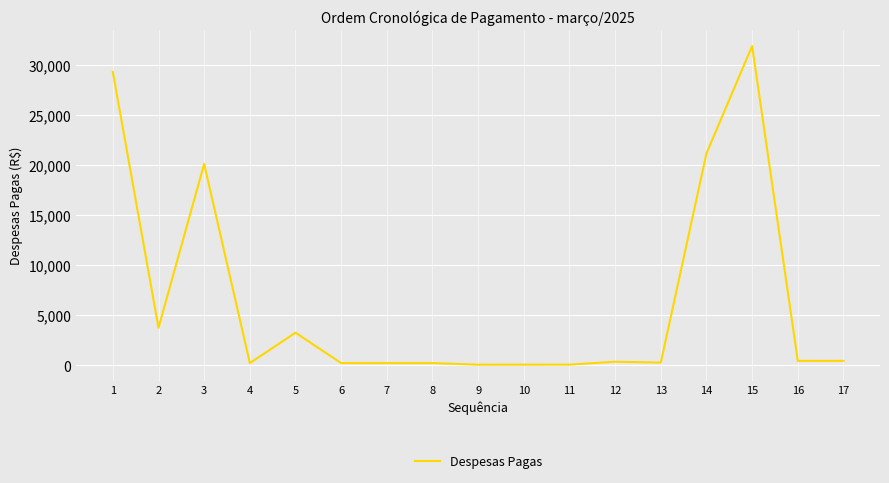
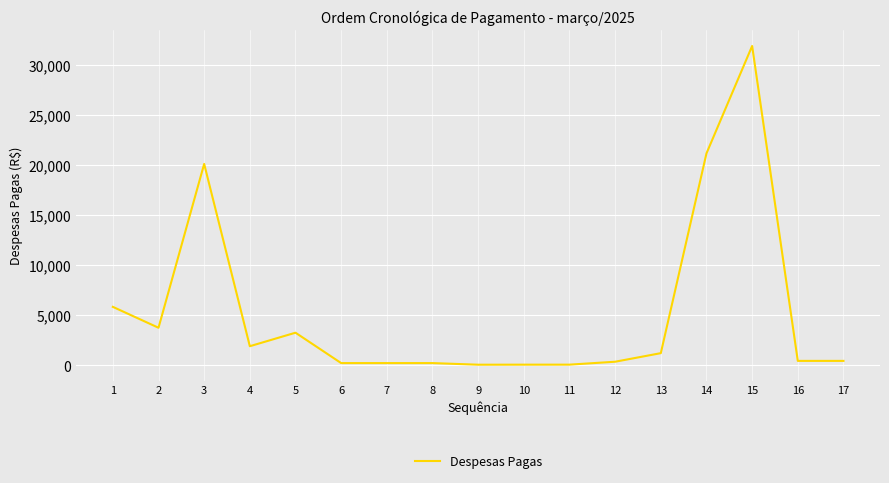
  {
-   "1": "29,300",
+   "1": "5,800",
    "2": "3,700",
    "3": "20,100",
-   "4": "200",
+   "4": "1,900",
    "5": "3,300",
    "6": "200",
    "7": "200",
    "8": "200",
    "9": "100",
    "10": "100",
    "11": "100",
    "12": "400",
-   "13": "300",
+   "13": "1,200",
    "14": "21,100",
    "15": "31,900",
    "16": "400",
    "17": "400"
  }
